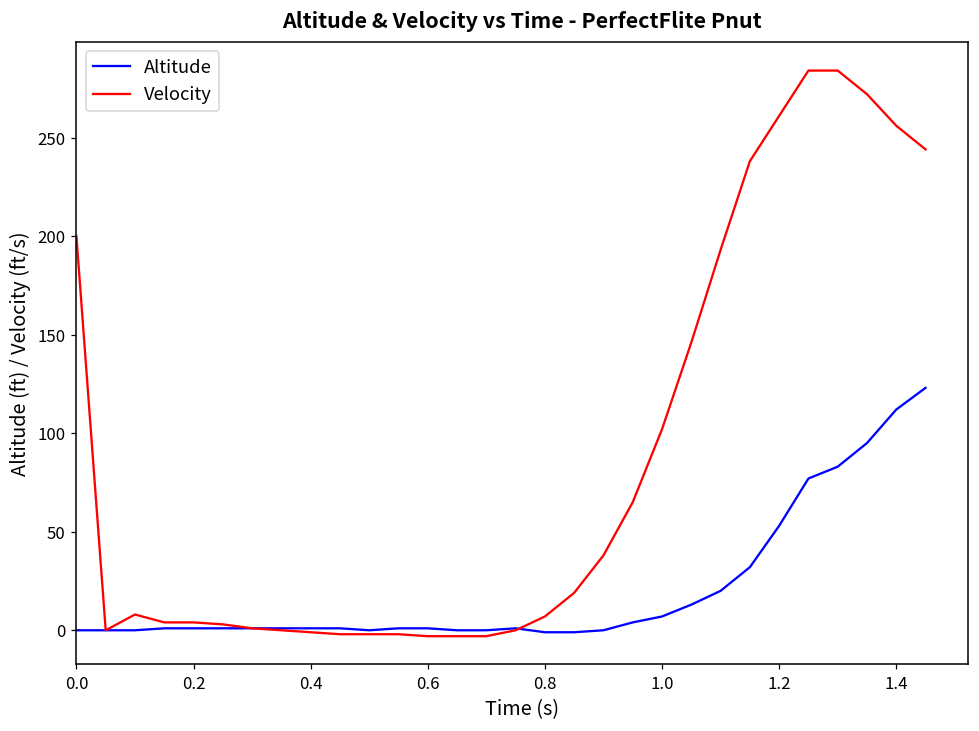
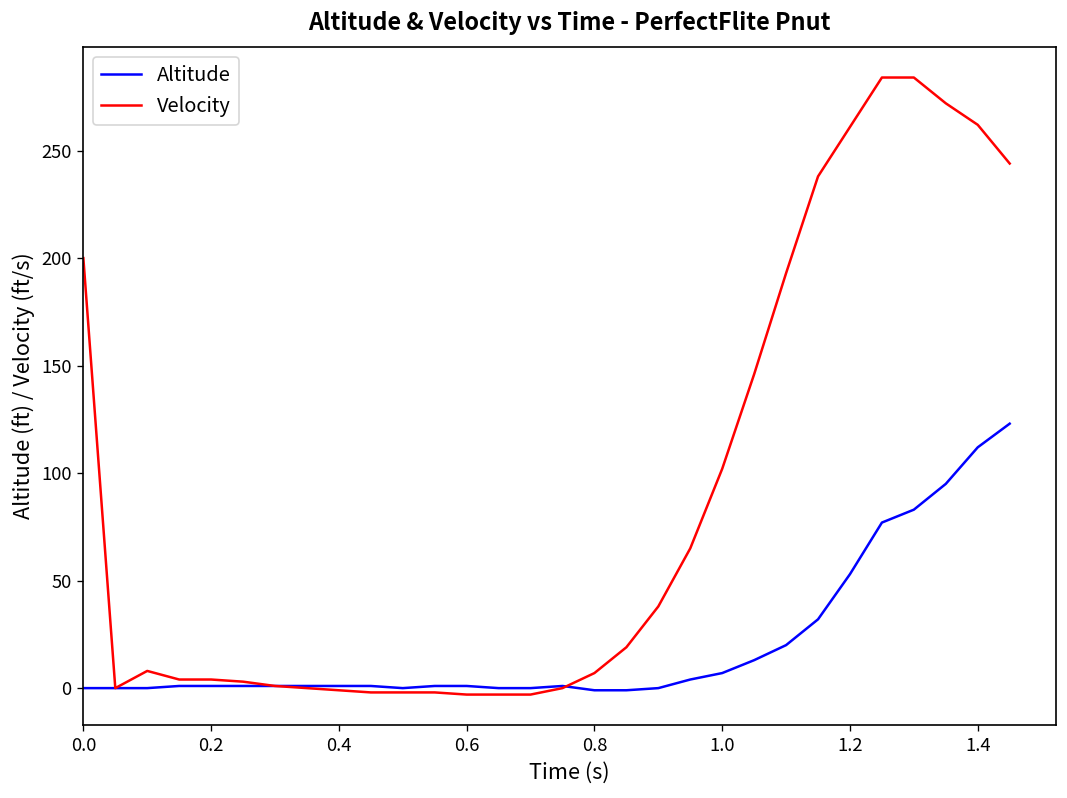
  {
    "Altitude": {
      "0.0": 0,
      "0.2": 1,
      "0.4": 1,
      "0.6": 1,
      "0.8": -1,
      "1.0": 7,
      "1.2": 53,
      "1.4": 112
    },
    "Velocity": {
      "0.0": 200,
      "0.2": 4,
      "0.4": -1,
      "0.6": -3,
      "0.8": 7,
      "1.0": 102,
      "1.2": 261,
-     "1.4": 256
+     "1.4": 262
    }
  }
